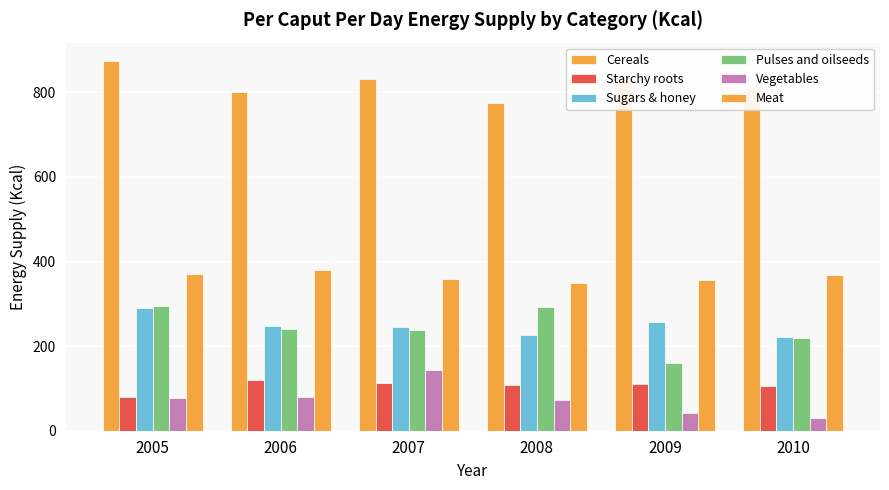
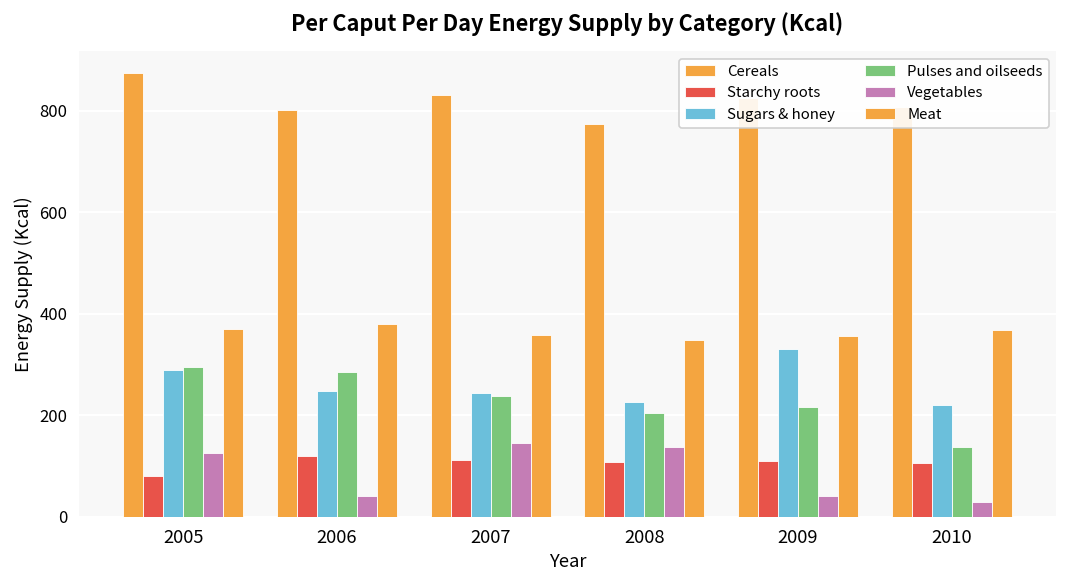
  {
    "Starchy roots": {
      "2005": 80,
      "2006": 120,
      "2007": 110,
      "2008": 110,
      "2009": 110,
      "2010": 110
    },
    "Sugars & honey": {
      "2005": 290,
      "2006": 250,
      "2007": 240,
      "2008": 230,
-     "2009": 260,
+     "2009": 330,
      "2010": 220
    },
    "Pulses and oilseeds": {
      "2005": 290,
-     "2006": 240,
+     "2006": 290,
      "2007": 240,
-     "2008": 290,
-     "2009": 160,
-     "2010": 220
+     "2008": 200,
+     "2009": 220,
+     "2010": 140
    },
    "Vegetables": {
-     "2005": 80,
-     "2006": 80,
+     "2005": 130,
+     "2006": 40,
      "2007": 140,
-     "2008": 70,
+     "2008": 140,
      "2009": 40,
      "2010": 30
    }
  }
